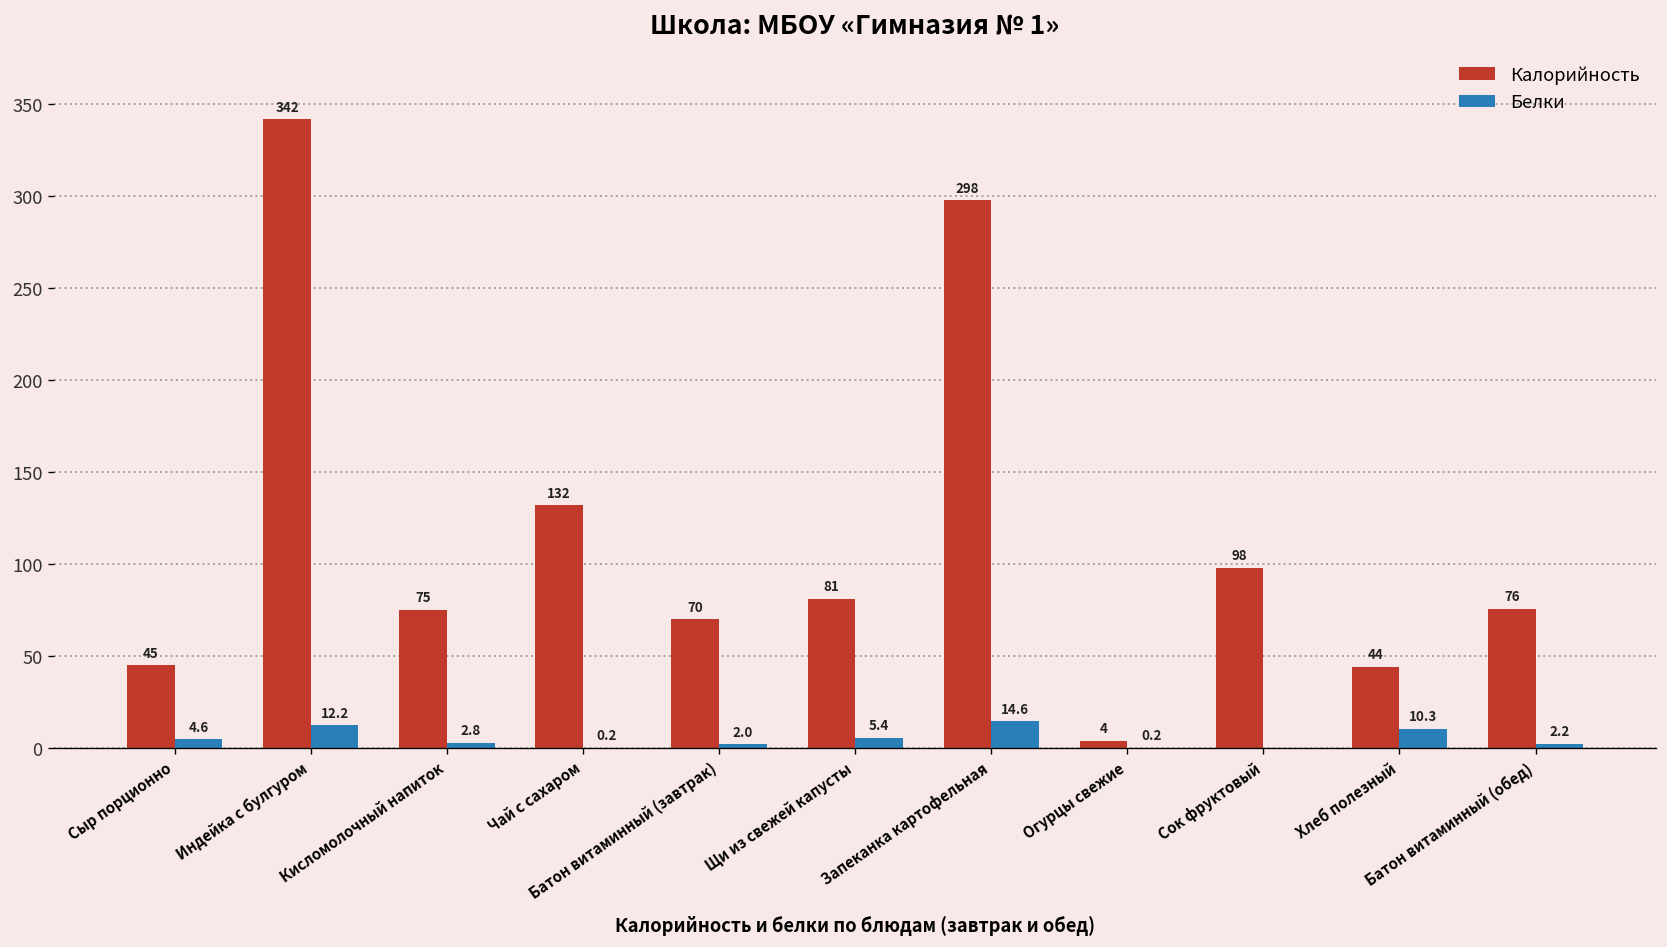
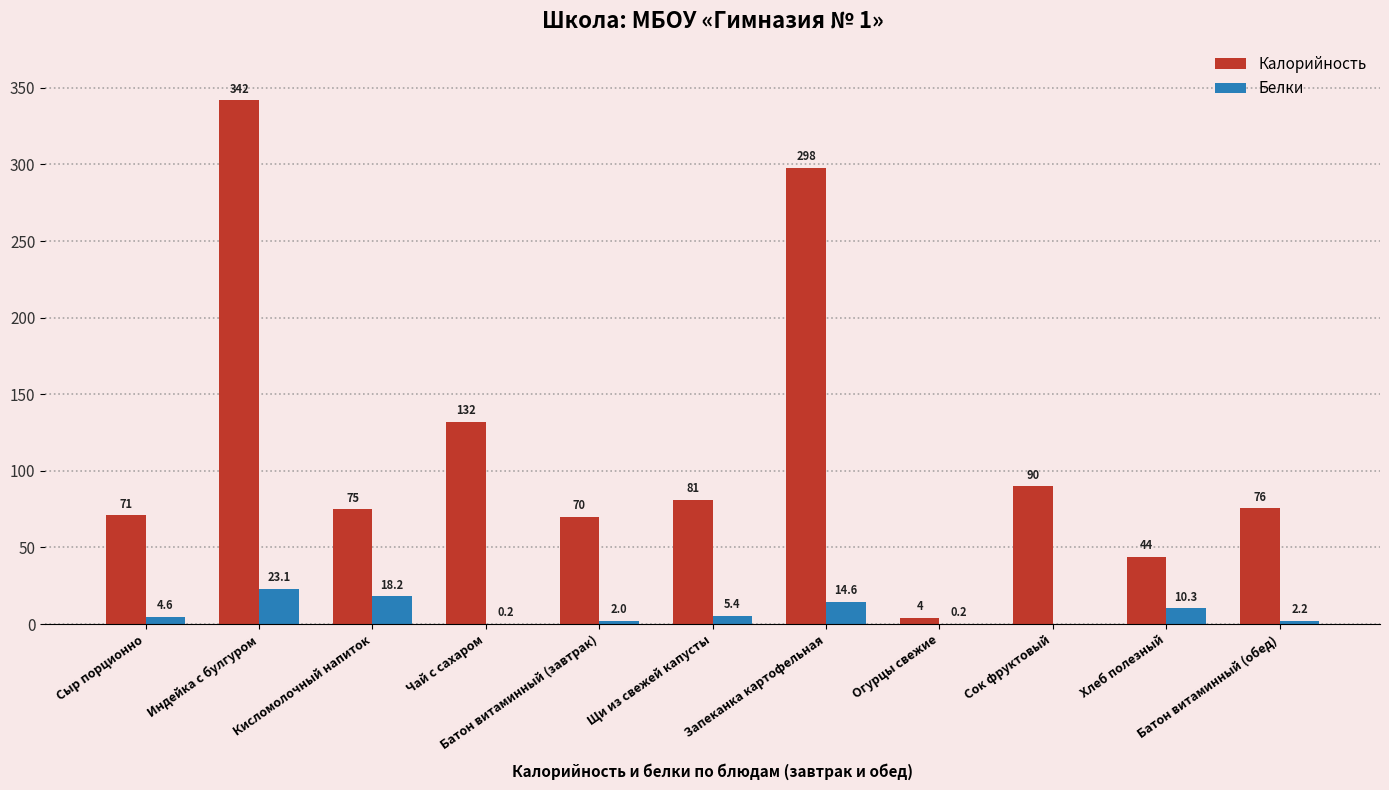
  {
    "Калорийность": {
-     "Сыр порционно": 45,
+     "Сыр порционно": 71,
      "Индейка с булгуром": 342,
      "Кисломолочный напиток": 75,
      "Чай с сахаром": 132,
      "Батон витаминный (завтрак)": 70,
      "Щи из свежей капусты": 81,
      "Запеканка картофельная": 298,
      "Огурцы свежие": 4,
-     "Сок фруктовый": 98,
+     "Сок фруктовый": 90,
      "Хлеб полезный": 44,
      "Батон витаминный (обед)": 76
    },
    "Белки": {
      "Сыр порционно": 4.6,
-     "Индейка с булгуром": 12.2,
-     "Кисломолочный напиток": 2.8,
+     "Индейка с булгуром": 23.1,
+     "Кисломолочный напиток": 18.2,
      "Чай с сахаром": 0.2,
      "Батон витаминный (завтрак)": 2.0,
      "Щи из свежей капусты": 5.4,
      "Запеканка картофельная": 14.6,
      "Огурцы свежие": 0.2,
      "Хлеб полезный": 10.3,
      "Батон витаминный (обед)": 2.2
    }
  }
